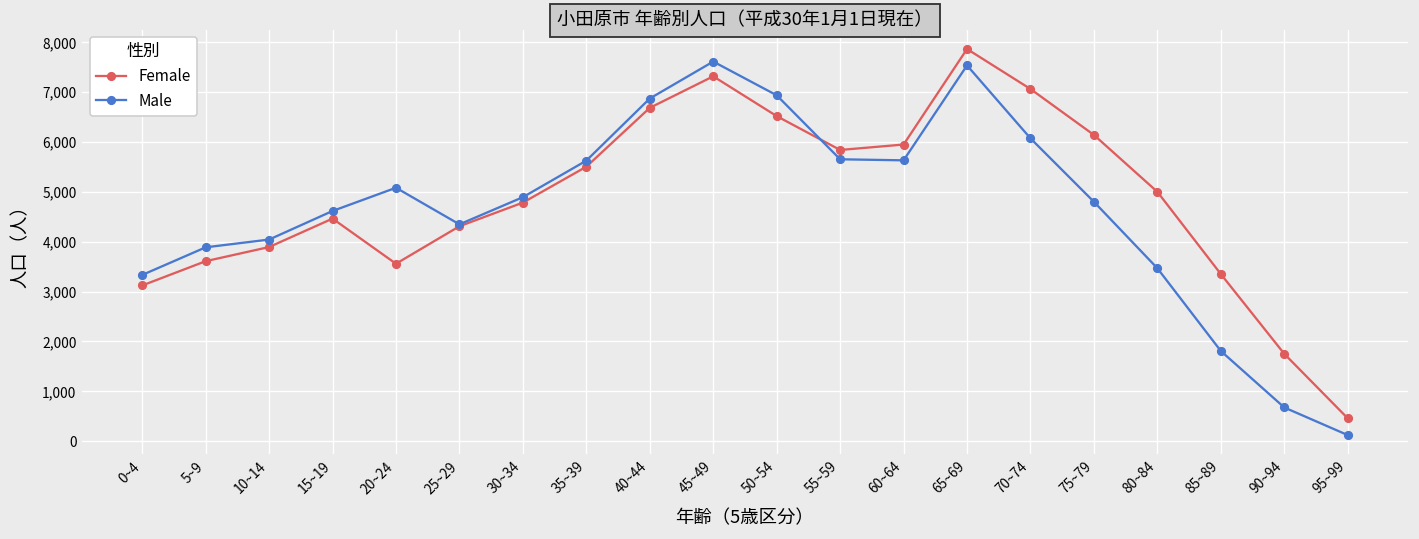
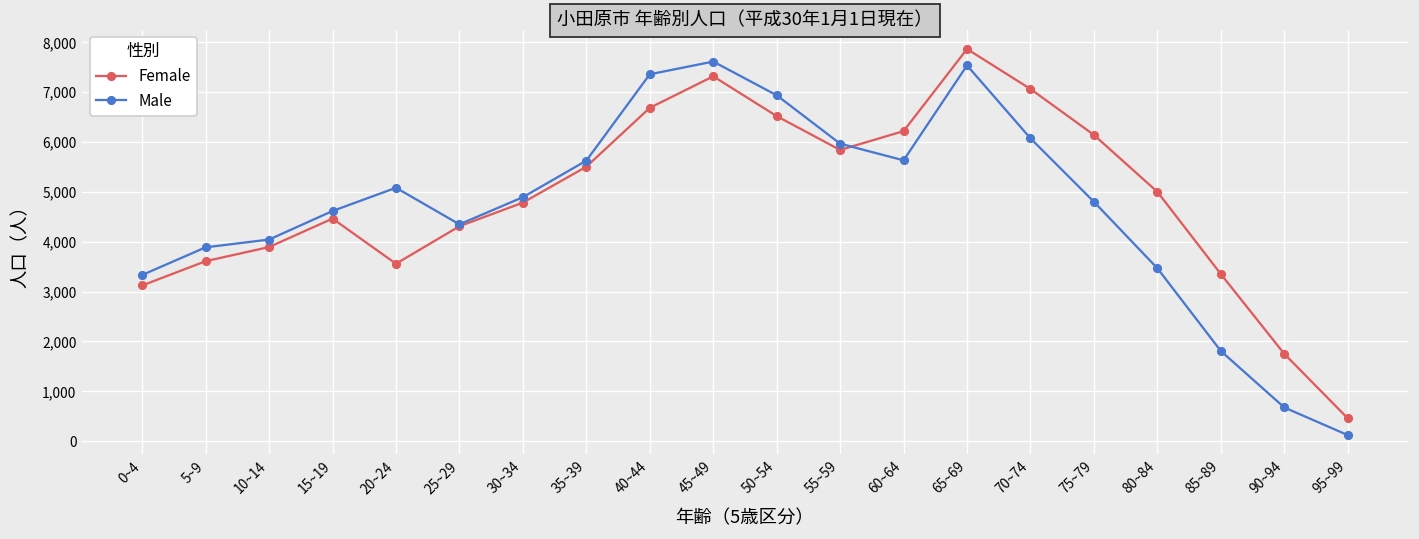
  {
    "Female": {
      "0~4": "3,100",
      "5~9": "3,600",
      "10~14": "3,900",
      "15~19": "4,500",
      "20~24": "3,600",
      "30~34": "4,800",
      "35~39": "5,500",
      "40~44": "6,700",
      "45~49": "7,300",
      "50~54": "6,500",
      "55~59": "5,800",
-     "60~64": "6,000",
+     "60~64": "6,200",
      "65~69": "7,900",
      "70~74": "7,100",
      "75~79": "6,100",
      "80~84": "5,000",
      "85~89": "3,400",
      "90~94": "1,800",
      "95~99": "500"
    },
    "Male": {
      "0~4": "3,300",
      "5~9": "3,900",
      "10~14": "4,000",
      "15~19": "4,600",
      "20~24": "5,100",
      "30~34": "4,900",
      "35~39": "5,600",
-     "40~44": "6,900",
+     "40~44": "7,400",
      "45~49": "7,600",
      "50~54": "6,900",
-     "55~59": "5,700",
+     "55~59": "6,000",
      "60~64": "5,600",
      "65~69": "7,500",
      "70~74": "6,100",
      "75~79": "4,800",
      "80~84": "3,500",
      "85~89": "1,800",
      "90~94": "700",
      "95~99": "100"
    }
  }
